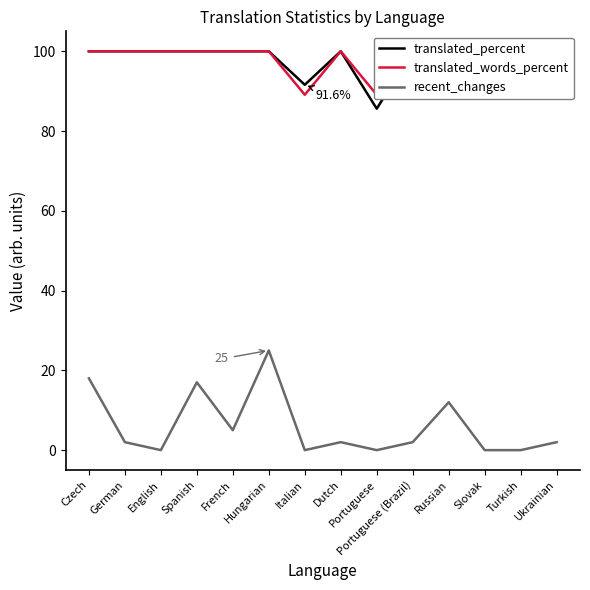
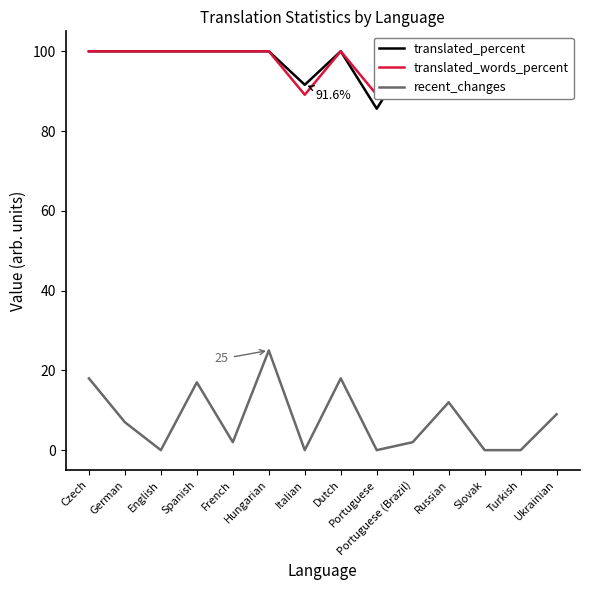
  {
    "translated_percent": {
      "Italian": "91.6%"
    },
    "recent_changes": {
      "Czech": "18",
-     "German": "2",
+     "German": "7",
      "English": "0",
      "Spanish": "17",
-     "French": "5",
+     "French": "2",
      "Italian": "0",
-     "Dutch": "2",
+     "Dutch": "18",
      "Portuguese": "0",
      "Portuguese (Brazil)": "2",
      "Russian": "12",
      "Slovak": "0",
      "Turkish": "0",
-     "Ukrainian": "2"
+     "Ukrainian": "9"
    }
  }
